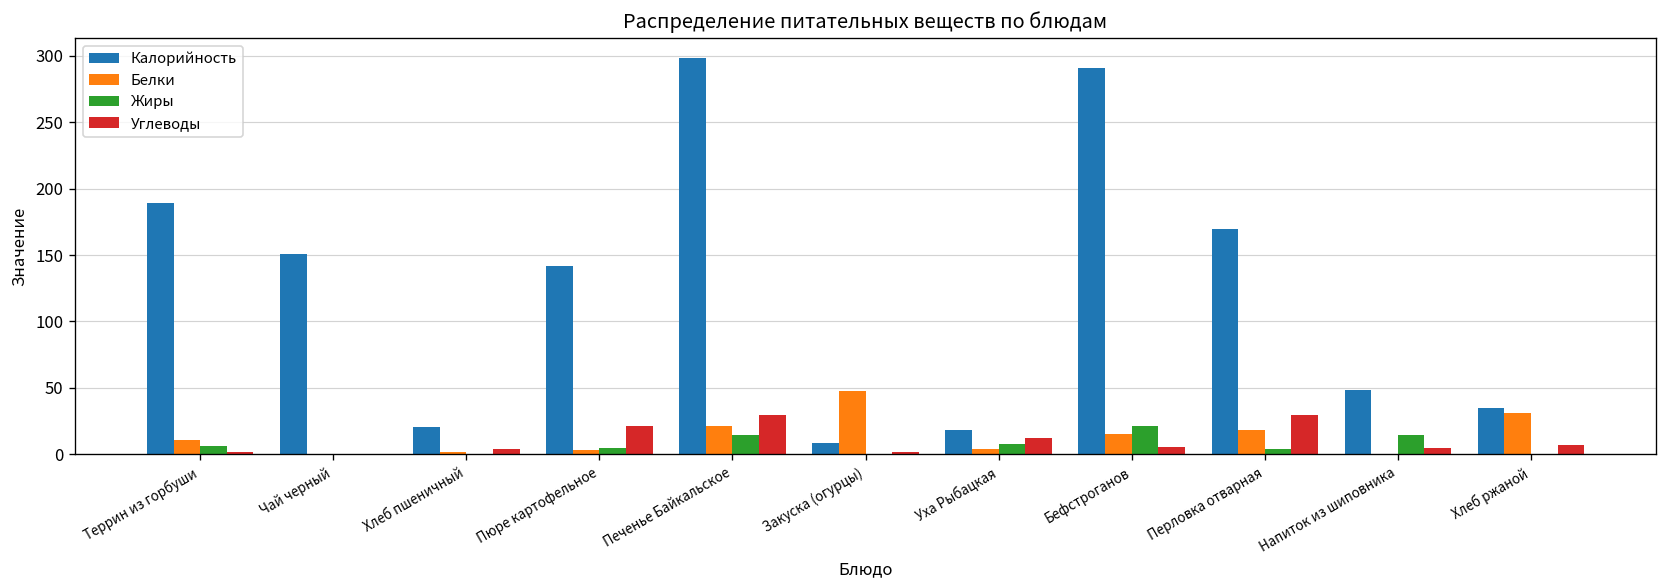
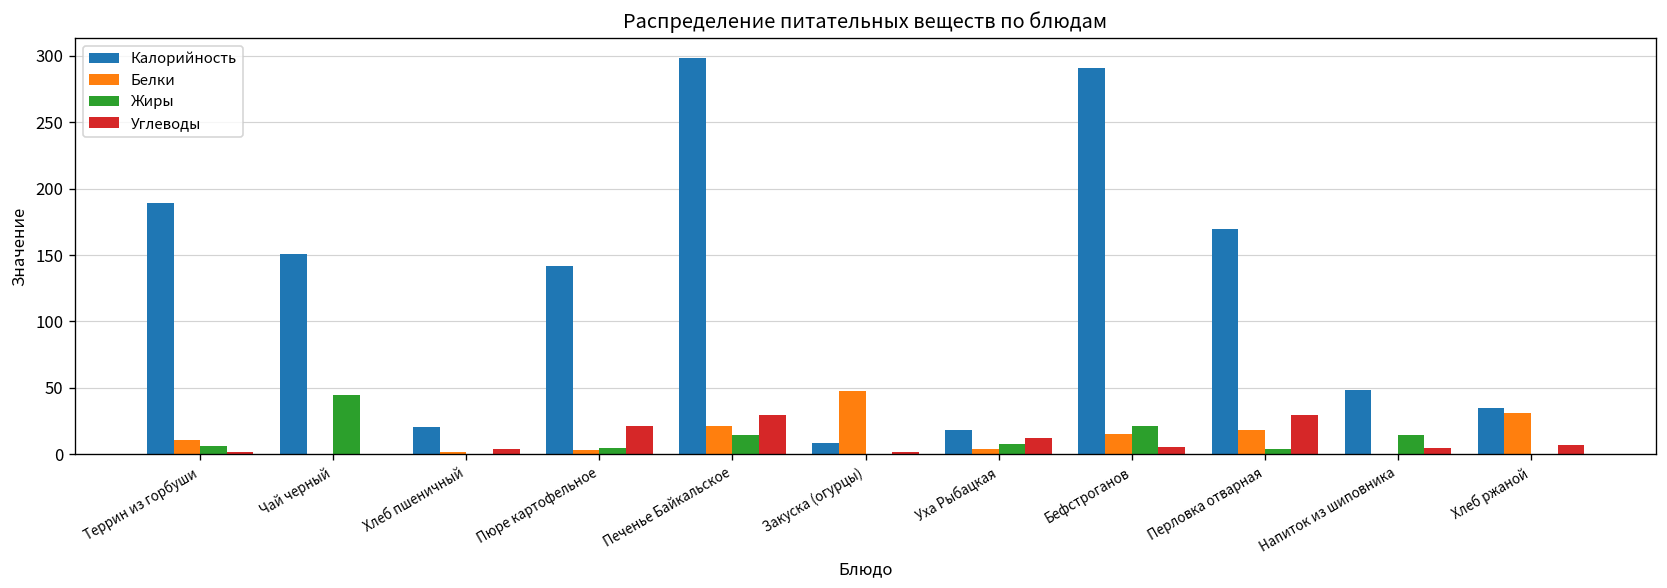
  {
    "Калорийность": {
      "Террин из горбуши": 189,
      "Чай черный": 151,
      "Хлеб пшеничный": 21,
      "Пюре картофельное": 142,
      "Печенье Байкальское": 298,
      "Закуска (огурцы)": 8,
      "Уха Рыбацкая": 18,
      "Бефстроганов": 290,
      "Перловка отварная": 170,
      "Напиток из шиповника": 49,
      "Хлеб ржаной": 35
    },
    "Белки": {
      "Террин из горбуши": 10,
      "Пюре картофельное": 3,
      "Печенье Байкальское": 21,
      "Закуска (огурцы)": 48,
      "Уха Рыбацкая": 4,
      "Бефстроганов": 15,
      "Перловка отварная": 19,
      "Хлеб ржаной": 31
    },
    "Жиры": {
      "Террин из горбуши": 6,
-     "Чай черный": 0,
+     "Чай черный": 45,
      "Пюре картофельное": 5,
      "Печенье Байкальское": 15,
      "Уха Рыбацкая": 8,
      "Бефстроганов": 22,
      "Перловка отварная": 4,
      "Напиток из шиповника": 15
    },
    "Углеводы": {
      "Хлеб пшеничный": 4,
      "Пюре картофельное": 21,
      "Печенье Байкальское": 30,
      "Уха Рыбацкая": 12,
      "Бефстроганов": 6,
      "Перловка отварная": 30,
      "Напиток из шиповника": 5,
      "Хлеб ржаной": 7
    }
  }
